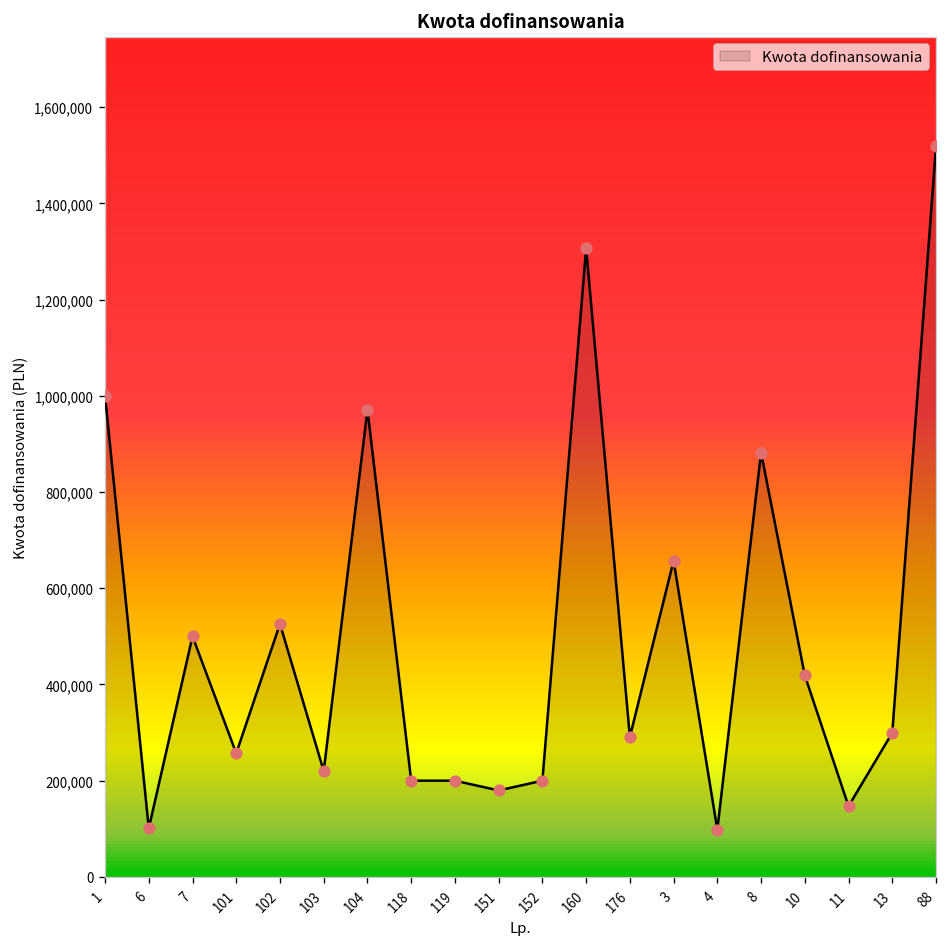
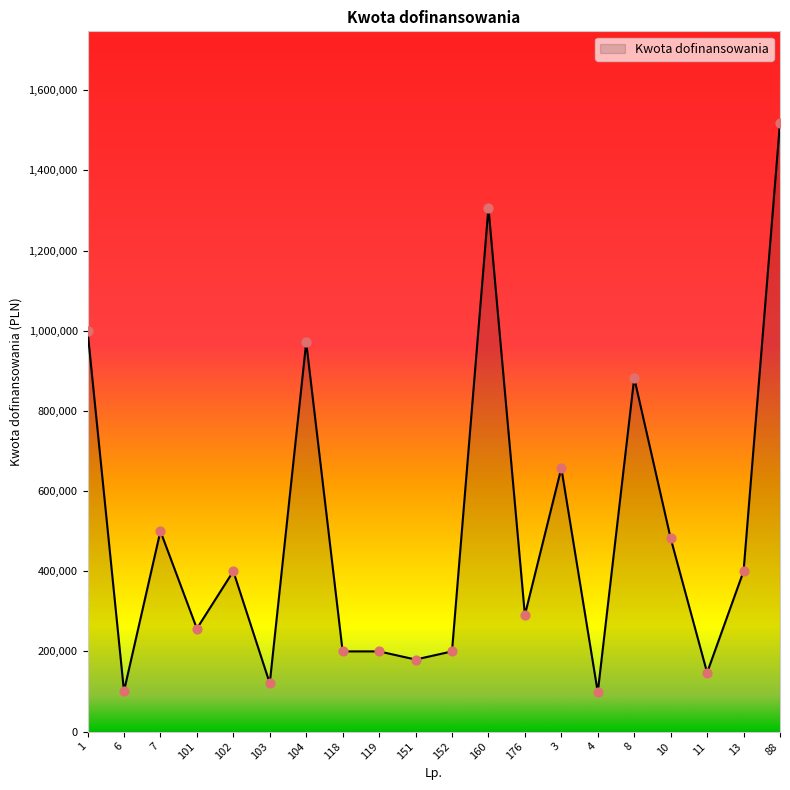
  {
    "1": "1,000,000",
    "6": "100,000",
    "7": "500,000",
    "101": "260,000",
-   "102": "530,000",
-   "103": "220,000",
+   "102": "400,000",
+   "103": "120,000",
    "104": "970,000",
    "118": "200,000",
    "119": "200,000",
    "151": "180,000",
    "152": "200,000",
    "160": "1,310,000",
    "176": "290,000",
    "3": "660,000",
    "4": "100,000",
    "8": "880,000",
-   "10": "420,000",
+   "10": "480,000",
    "11": "150,000",
-   "13": "300,000",
+   "13": "400,000",
    "88": "1,520,000"
  }
